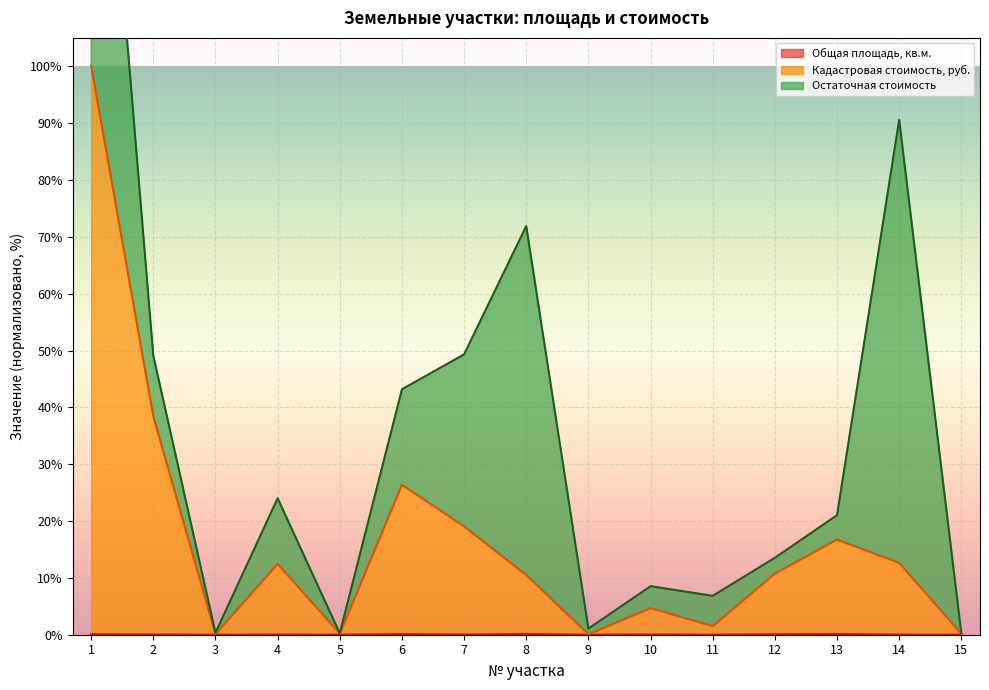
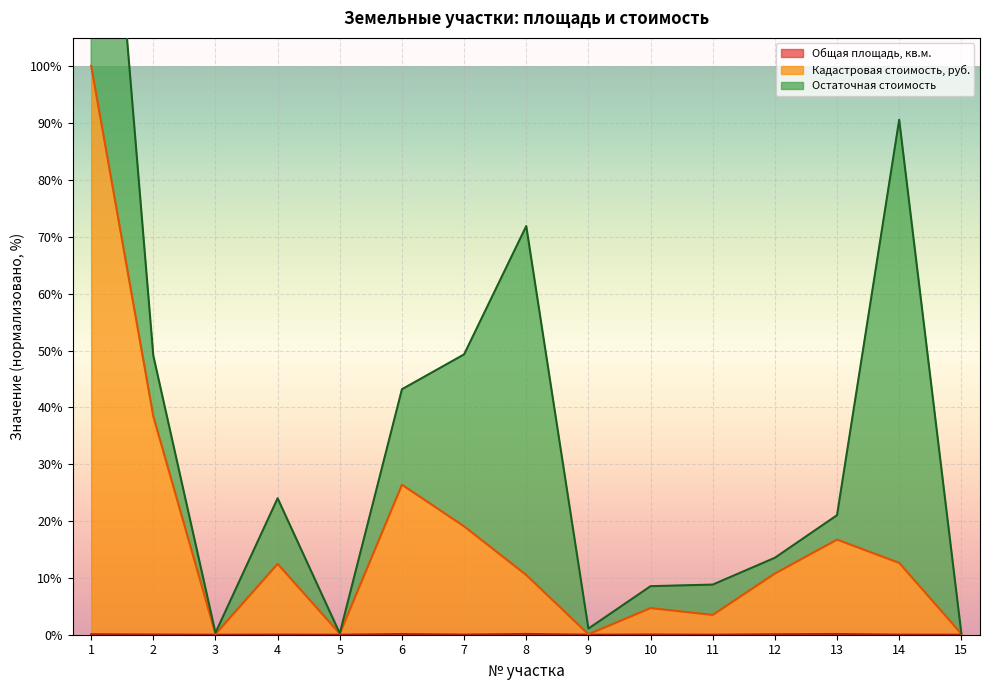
  {
    "Общая площадь, кв.м.": {
      "1": "0%",
      "2": "0%",
      "4": "0%",
      "6": "0%",
      "7": "0%",
      "8": "0%",
      "10": "0%",
      "11": "0%",
      "12": "0%",
      "13": "0%",
      "14": "0%"
    },
    "Кадастровая стоимость, руб.": {
      "1": "100%",
      "2": "38%",
      "4": "12%",
      "6": "26%",
      "7": "19%",
      "8": "10%",
      "10": "5%",
-     "11": "2%",
+     "11": "3%",
      "12": "11%",
      "13": "17%",
      "14": "13%"
    },
    "Остаточная стоимость": {
      "2": "11%",
      "4": "12%",
      "6": "17%",
      "7": "30%",
      "8": "61%",
      "9": "1%",
      "10": "4%",
      "11": "5%",
      "12": "3%",
      "13": "4%",
      "14": "78%"
    }
  }
